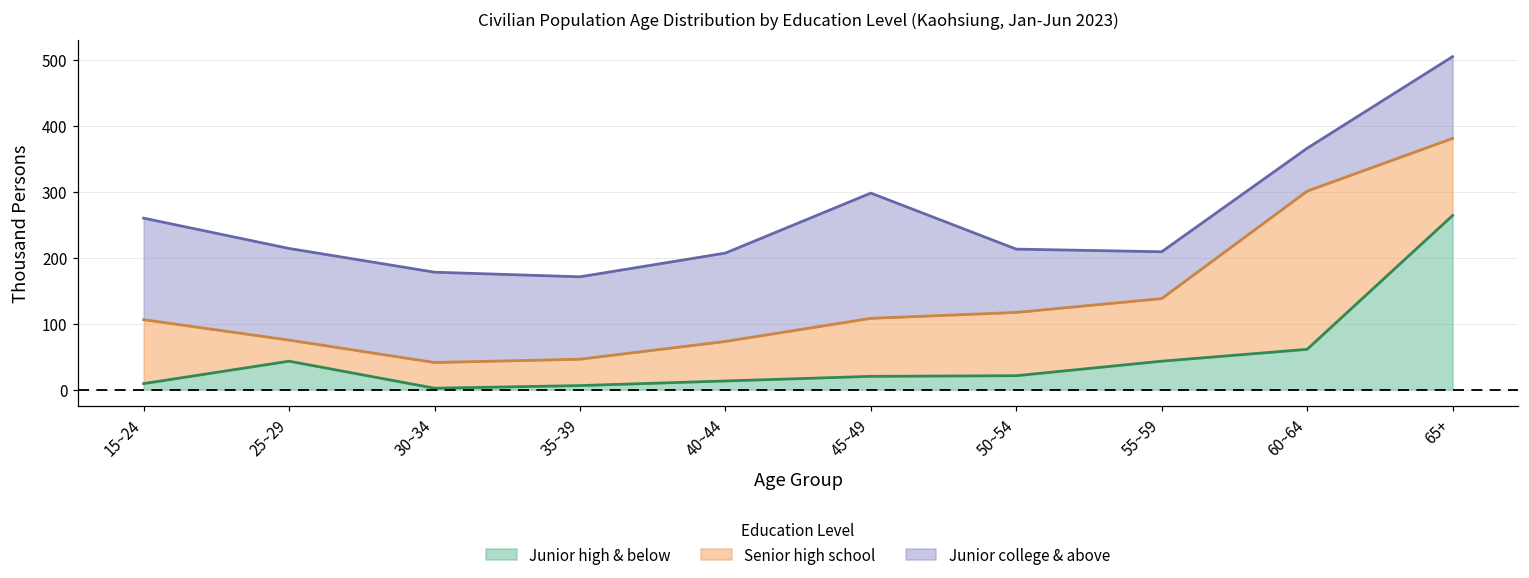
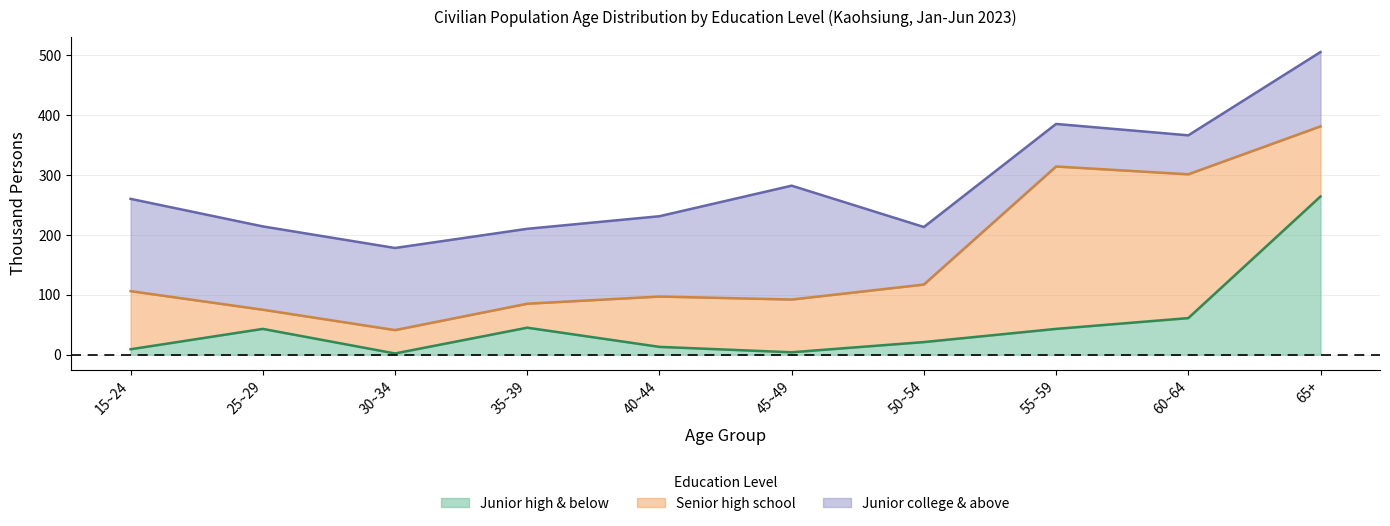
  {
    "Junior high & below": {
      "15~24": 10,
      "25~29": 40,
      "30~34": 0,
-     "35~39": 10,
+     "35~39": 50,
      "40~44": 10,
-     "45~49": 20,
+     "45~49": 0,
      "50~54": 20,
      "55~59": 40,
      "60~64": 60,
      "65+": 260
    },
    "Senior high school": {
      "15~24": 100,
      "25~29": 30,
      "30~34": 40,
      "35~39": 40,
-     "40~44": 60,
+     "40~44": 80,
      "45~49": 90,
      "50~54": 100,
-     "55~59": 100,
+     "55~59": 270,
      "60~64": 240,
      "65+": 120
    },
    "Junior college & above": {
      "15~24": 150,
      "25~29": 140,
      "30~34": 140,
      "35~39": 130,
      "40~44": 130,
      "45~49": 190,
      "50~54": 100,
      "55~59": 70,
      "60~64": 70,
      "65+": 120
    }
  }
